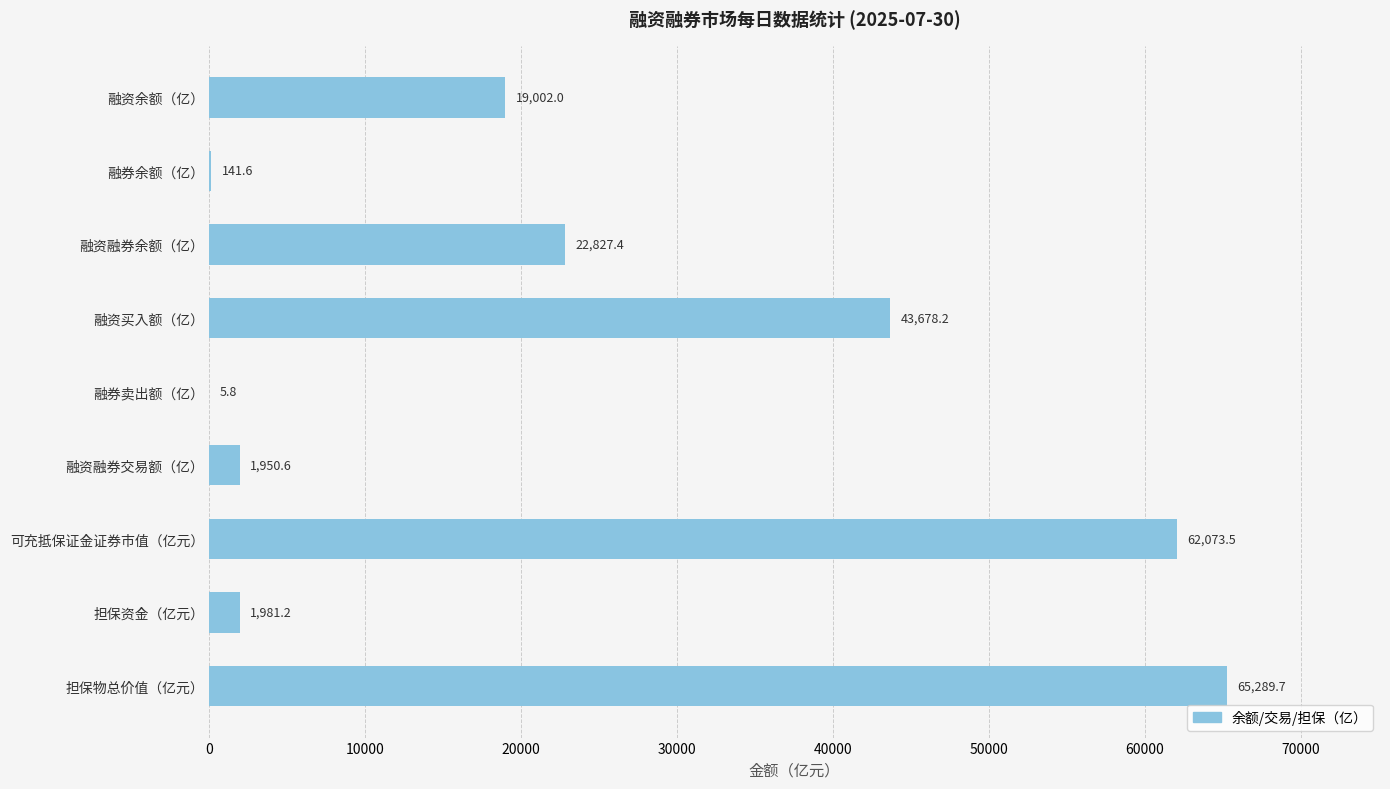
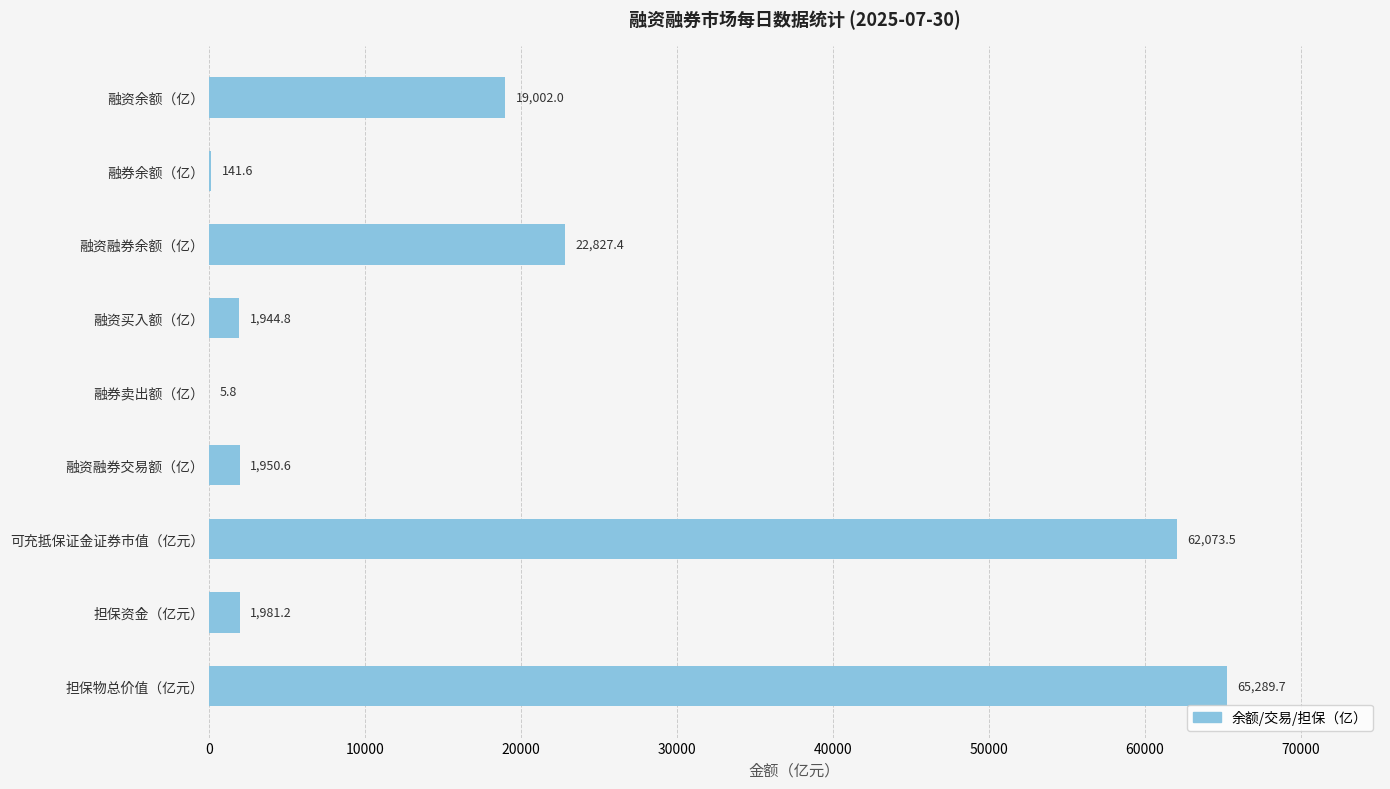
  {
    "融资余额（亿）": "19,002.0",
    "融券余额（亿）": "141.6",
    "融资融券余额（亿）": "22,827.4",
-   "融资买入额（亿）": "43,678.2",
+   "融资买入额（亿）": "1,944.8",
    "融券卖出额（亿）": "5.8",
    "融资融券交易额（亿）": "1,950.6",
    "可充抵保证金证券市值（亿元）": "62,073.5",
    "担保资金（亿元）": "1,981.2",
    "担保物总价值（亿元）": "65,289.7"
  }
